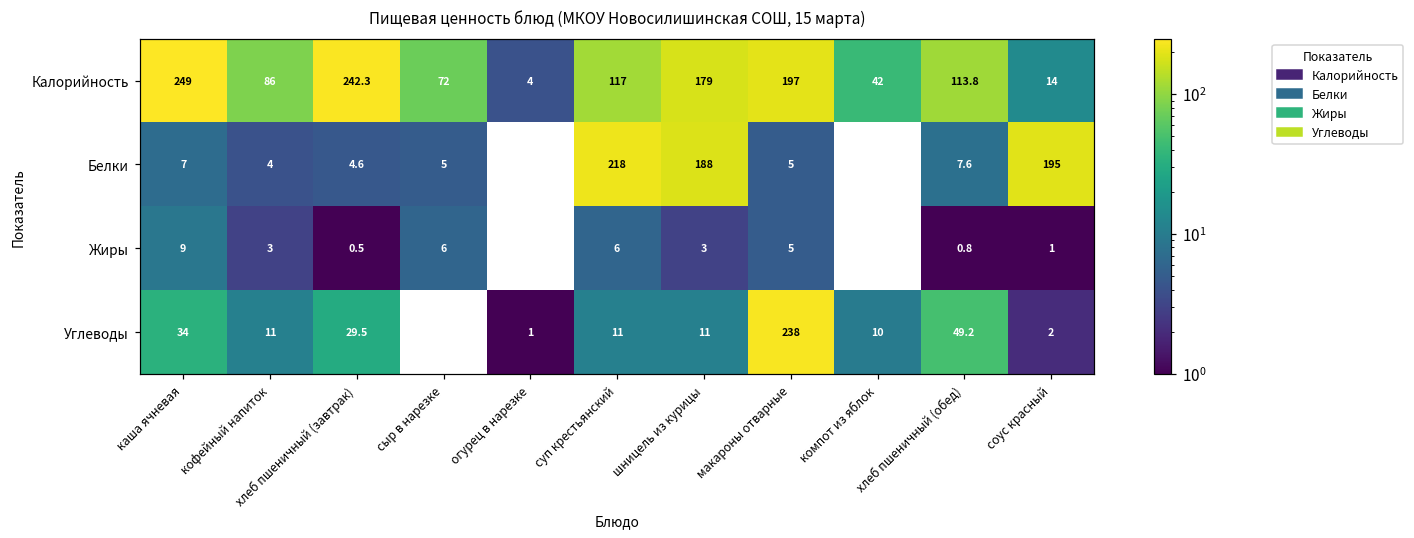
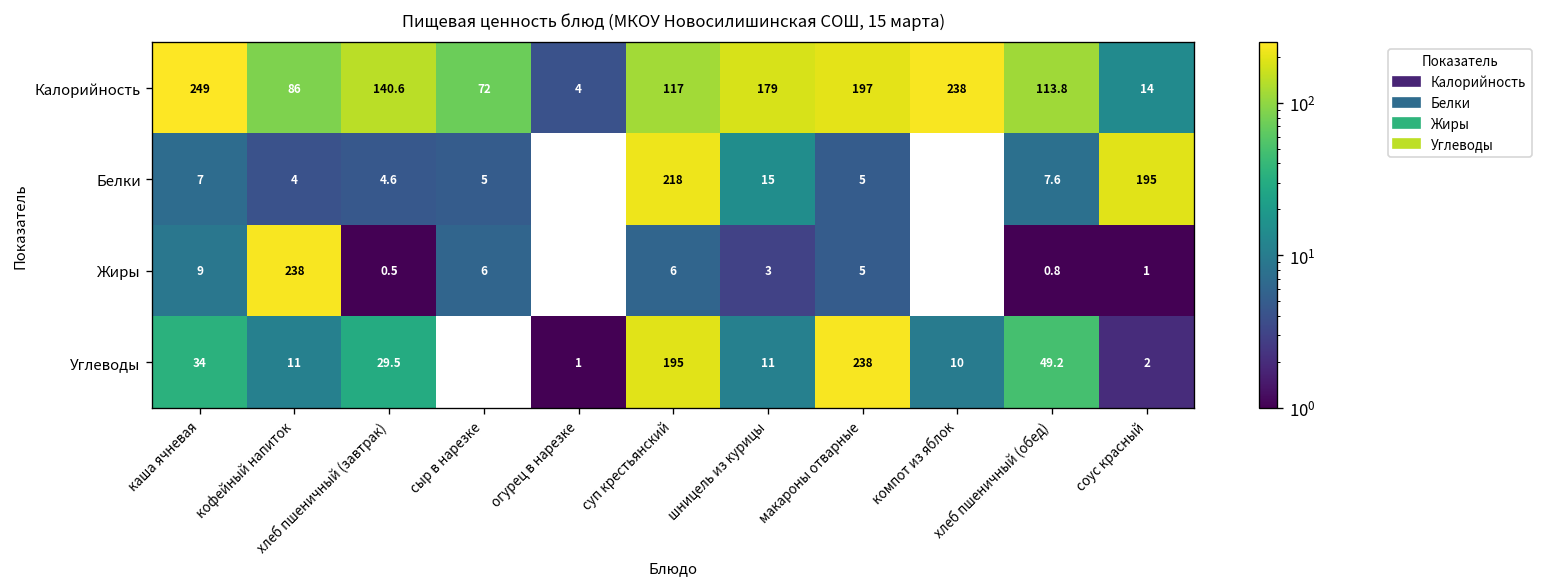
  {
    "Калорийность": {
      "каша ячневая": 249,
      "кофейный напиток": 86,
-     "хлеб пшеничный (завтрак)": 242.3,
+     "хлеб пшеничный (завтрак)": 140.6,
      "сыр в нарезке": 72,
      "огурец в нарезке": 4,
      "суп крестьянский": 117,
      "шницель из курицы": 179,
      "макароны отварные": 197,
-     "компот из яблок": 42,
+     "компот из яблок": 238,
      "хлеб пшеничный (обед)": 113.8,
      "соус красный": 14
    },
    "Белки": {
      "каша ячневая": 7,
      "кофейный напиток": 4,
      "хлеб пшеничный (завтрак)": 4.6,
      "сыр в нарезке": 5,
      "суп крестьянский": 218,
-     "шницель из курицы": 188,
+     "шницель из курицы": 15,
      "макароны отварные": 5,
      "хлеб пшеничный (обед)": 7.6,
      "соус красный": 195
    },
    "Жиры": {
      "каша ячневая": 9,
-     "кофейный напиток": 3,
+     "кофейный напиток": 238,
      "хлеб пшеничный (завтрак)": 0.5,
      "сыр в нарезке": 6,
      "суп крестьянский": 6,
      "шницель из курицы": 3,
      "макароны отварные": 5,
      "хлеб пшеничный (обед)": 0.8,
      "соус красный": 1
    },
    "Углеводы": {
      "каша ячневая": 34,
      "кофейный напиток": 11,
      "хлеб пшеничный (завтрак)": 29.5,
      "огурец в нарезке": 1,
-     "суп крестьянский": 11,
+     "суп крестьянский": 195,
      "шницель из курицы": 11,
      "макароны отварные": 238,
      "компот из яблок": 10,
      "хлеб пшеничный (обед)": 49.2,
      "соус красный": 2
    }
  }
